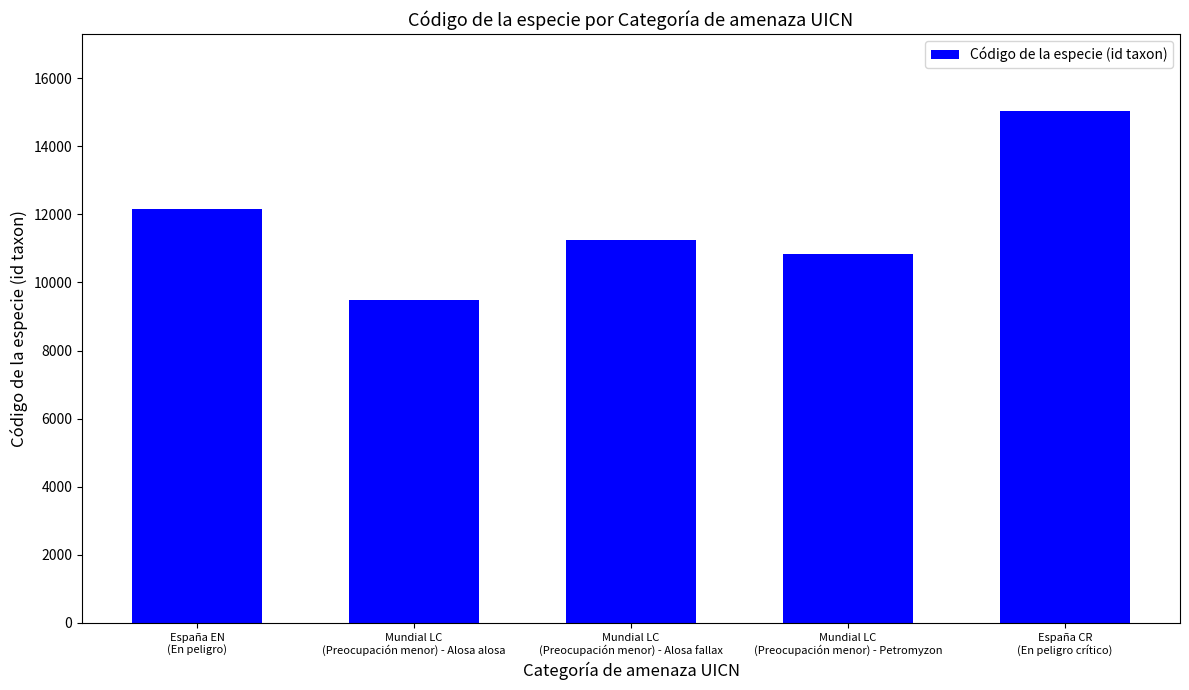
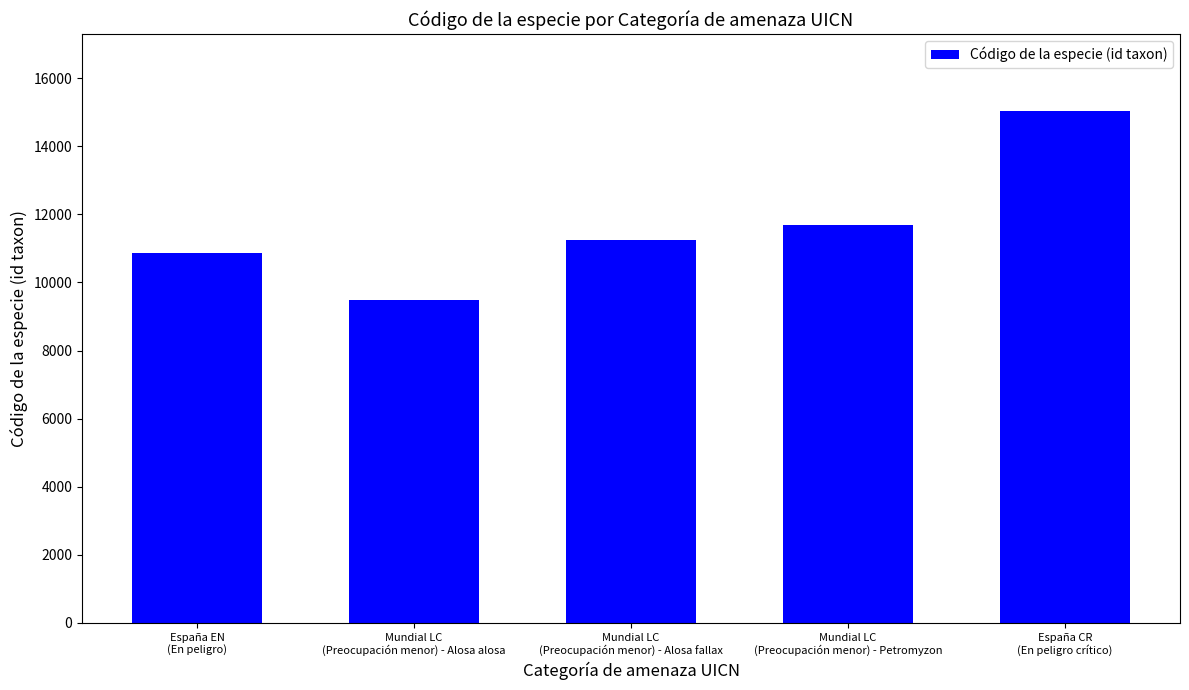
  {
-   "España EN (En peligro)": 12100,
+   "España EN (En peligro)": 10900,
    "Mundial LC (Preocupación menor) - Alosa alosa": 9500,
    "Mundial LC (Preocupación menor) - Alosa fallax": 11200,
-   "Mundial LC (Preocupación menor) - Petromyzon": 10800,
+   "Mundial LC (Preocupación menor) - Petromyzon": 11700,
    "España CR (En peligro crítico)": 15000
  }
